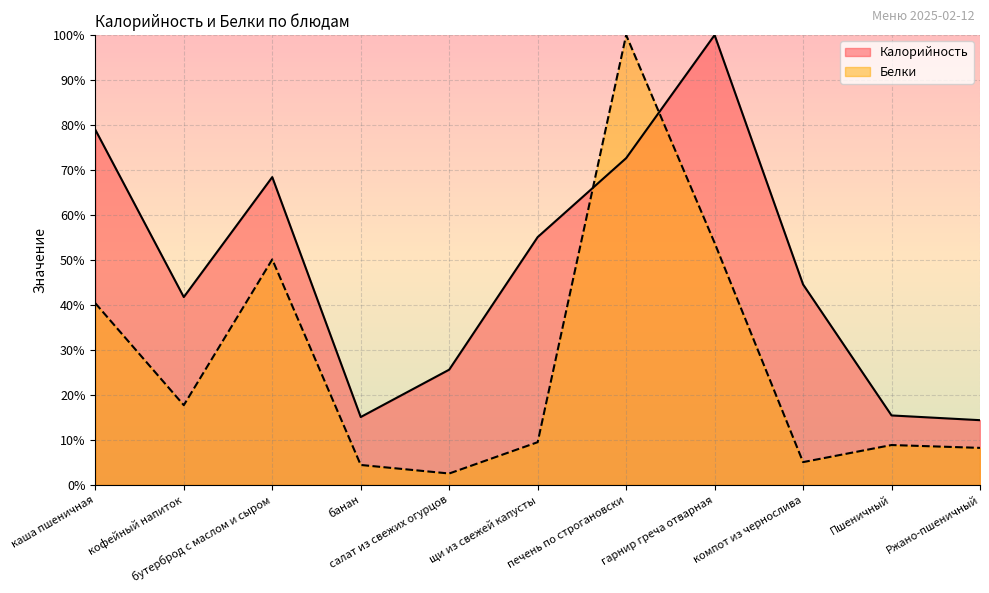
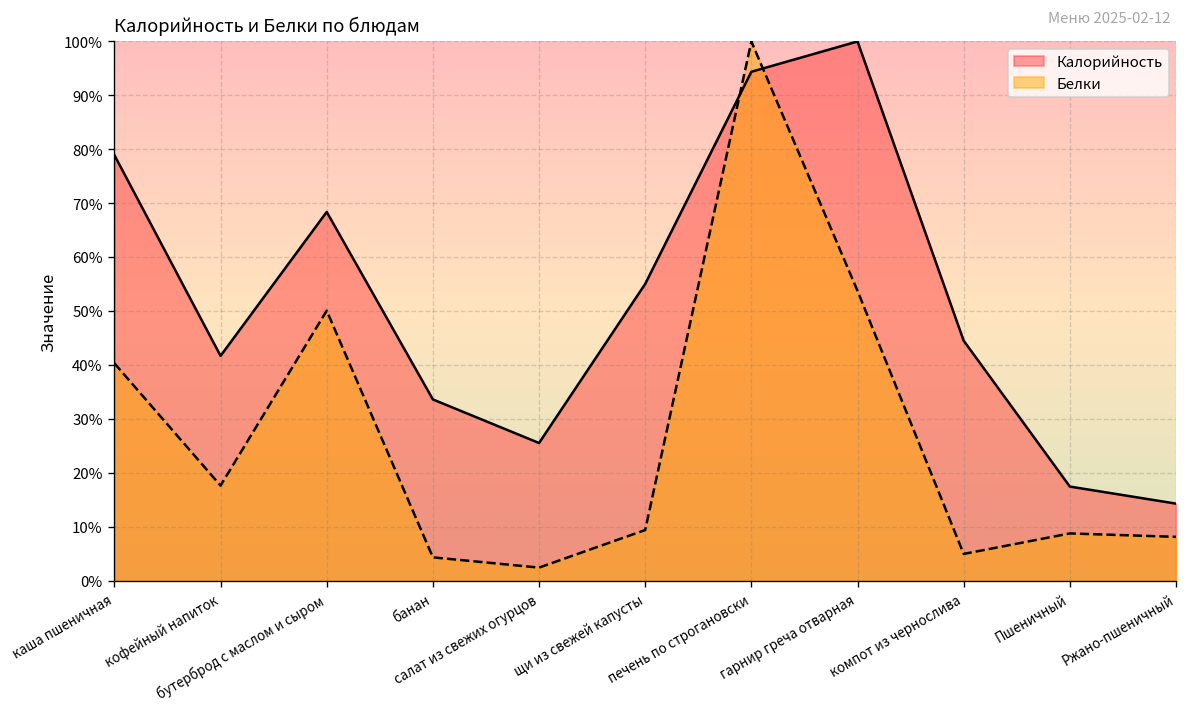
  {
    "Калорийность": {
      "каша пшеничная": "79%",
      "кофейный напиток": "42%",
      "бутерброд с маслом и сыром": "68%",
-     "банан": "15%",
+     "банан": "34%",
      "салат из свежих огурцов": "26%",
      "щи из свежей капусты": "55%",
-     "печень по строгановски": "73%",
+     "печень по строгановски": "94%",
      "гарнир греча отварная": "100%",
      "компот из чернослива": "45%",
-     "Пшеничный": "15%",
+     "Пшеничный": "18%",
      "Ржано-пшеничный": "14%"
    },
    "Белки": {
      "каша пшеничная": "40%",
      "кофейный напиток": "18%",
      "бутерброд с маслом и сыром": "50%",
      "банан": "4%",
      "салат из свежих огурцов": "3%",
      "щи из свежей капусты": "9%",
      "печень по строгановски": "100%",
      "гарнир греча отварная": "54%",
      "компот из чернослива": "5%",
      "Пшеничный": "9%",
      "Ржано-пшеничный": "8%"
    }
  }
